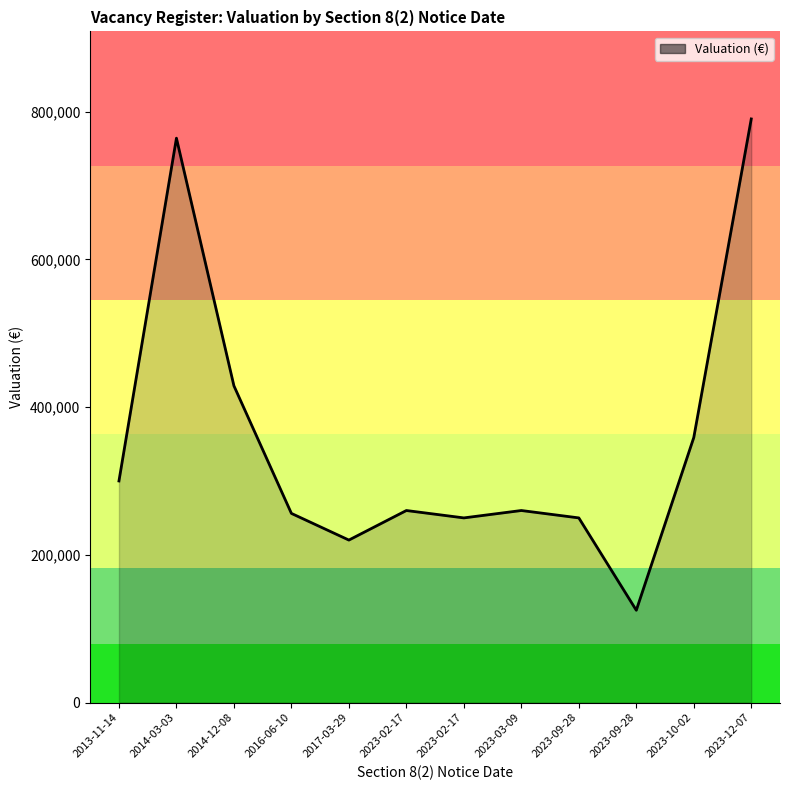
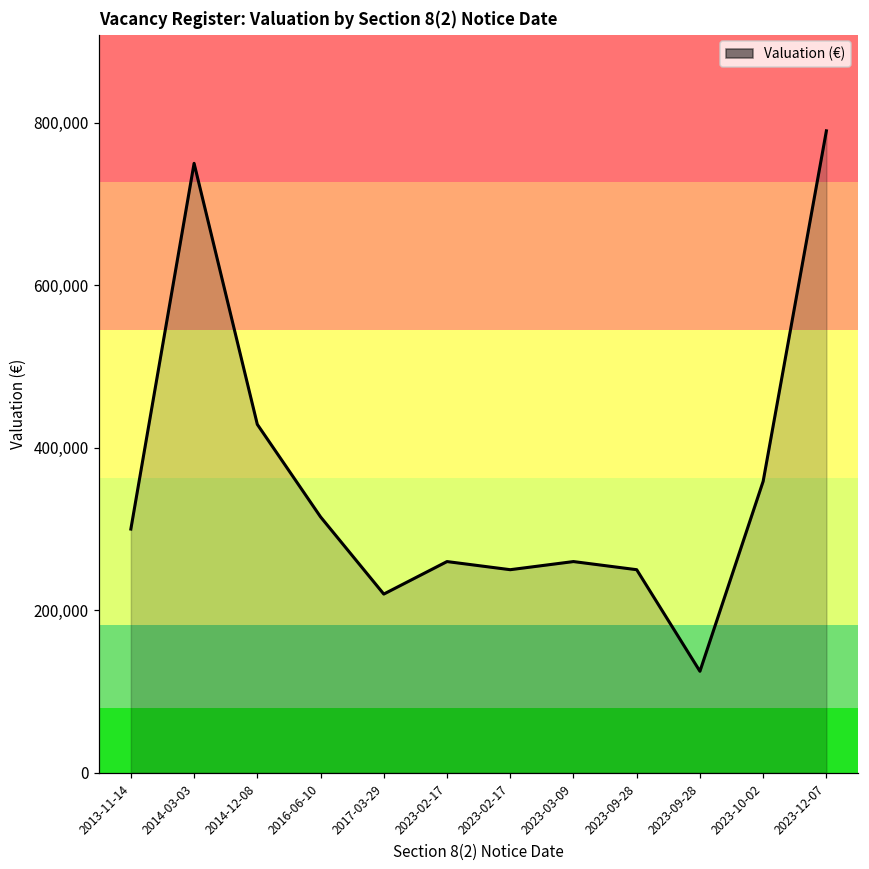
  {
    "2013-11-14": "300,000",
-   "2014-03-03": "760,000",
+   "2014-03-03": "750,000",
    "2014-12-08": "430,000",
-   "2016-06-10": "260,000",
+   "2016-06-10": "320,000",
    "2017-03-29": "220,000",
    "2023-03-09": "260,000",
    "2023-10-02": "360,000",
    "2023-12-07": "790,000"
  }
